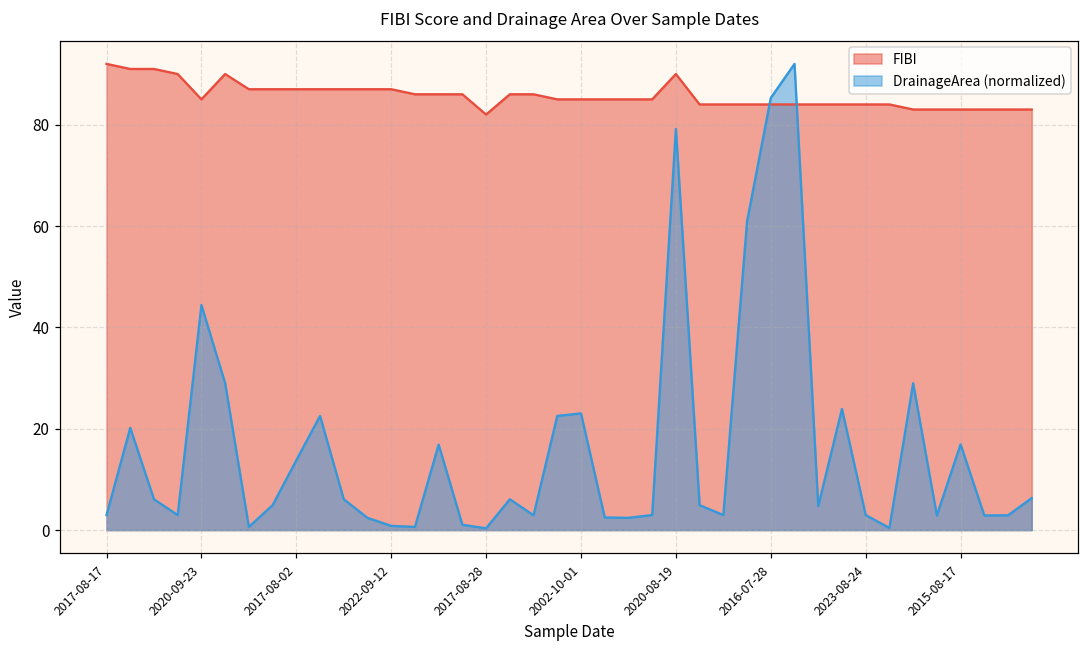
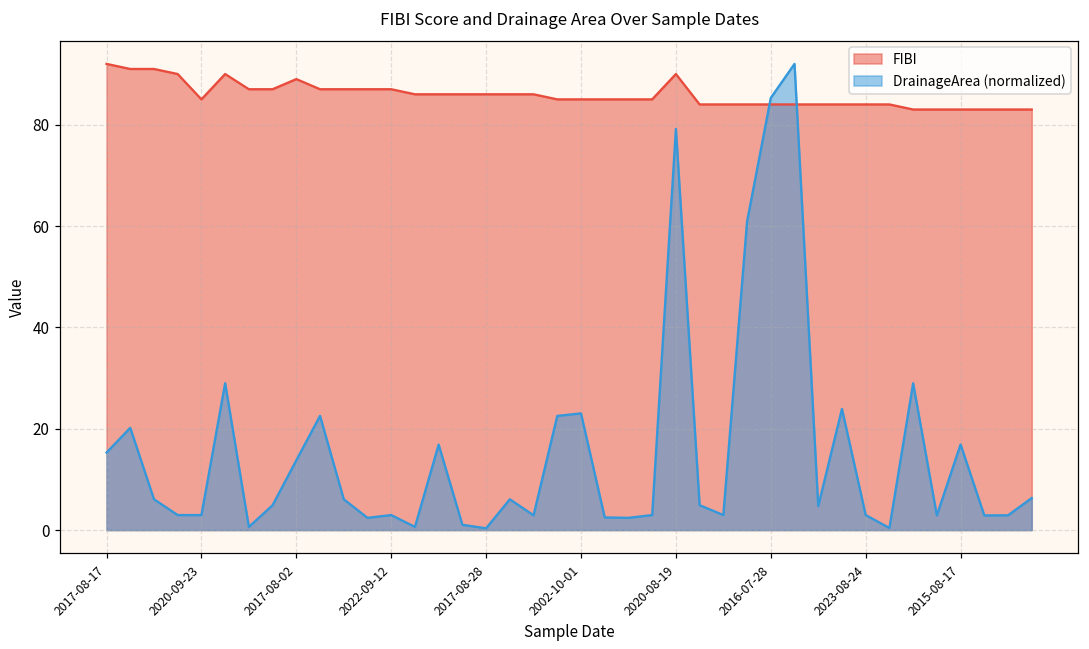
  {
    "FIBI": {
      "2017-08-17": 92,
      "2020-09-23": 85,
-     "2017-08-02": 87,
+     "2017-08-02": 89,
      "2022-09-12": 87,
-     "2017-08-28": 82,
+     "2017-08-28": 86,
      "2020-08-19": 90,
      "2016-07-28": 84,
      "2023-08-24": 84,
      "2015-08-17": 83
    },
    "DrainageArea (normalized)": {
-     "2017-08-17": 3,
-     "2020-09-23": 44,
+     "2017-08-17": 15,
+     "2020-09-23": 3,
      "2017-08-02": 14,
-     "2022-09-12": 1,
+     "2022-09-12": 3,
      "2017-08-28": 0,
      "2020-08-19": 79,
      "2016-07-28": 85,
      "2023-08-24": 3,
      "2015-08-17": 17
    }
  }
